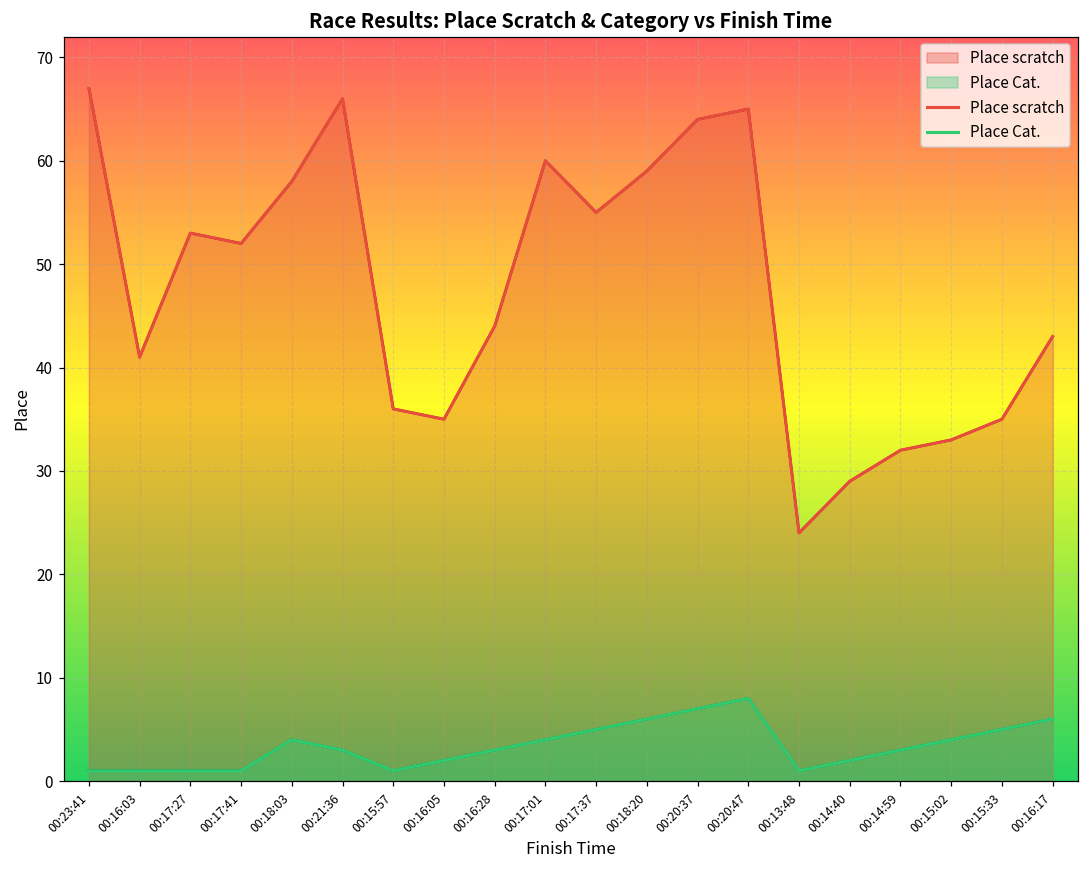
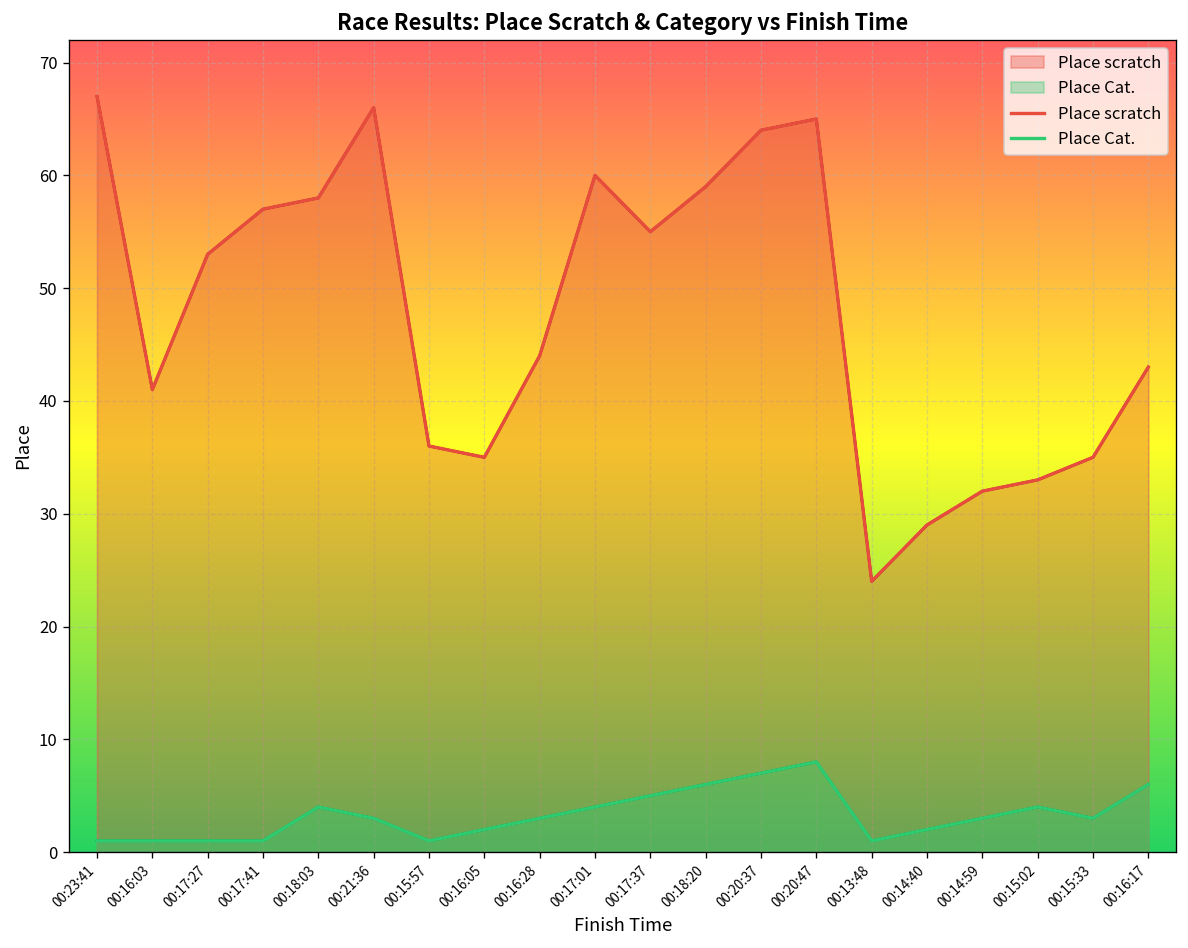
  {
    "Place scratch": {
      "00:23:41": 67,
      "00:16:03": 41,
      "00:17:27": 53,
-     "00:17:41": 52,
+     "00:17:41": 57,
      "00:18:03": 58,
      "00:21:36": 66,
      "00:15:57": 36,
      "00:16:05": 35,
      "00:16:28": 44,
      "00:17:01": 60,
      "00:17:37": 55,
      "00:18:20": 59,
      "00:20:37": 64,
      "00:20:47": 65,
      "00:13:48": 24,
      "00:14:40": 29,
      "00:14:59": 32,
      "00:15:02": 33,
      "00:15:33": 35,
      "00:16:17": 43
    },
    "Place Cat.": {
      "00:23:41": 1,
      "00:16:03": 1,
      "00:17:27": 1,
      "00:17:41": 1,
      "00:18:03": 4,
      "00:21:36": 3,
      "00:15:57": 1,
      "00:16:05": 2,
      "00:16:28": 3,
      "00:17:01": 4,
      "00:17:37": 5,
      "00:18:20": 6,
      "00:20:37": 7,
      "00:20:47": 8,
      "00:13:48": 1,
      "00:14:40": 2,
      "00:14:59": 3,
      "00:15:02": 4,
-     "00:15:33": 5,
+     "00:15:33": 3,
      "00:16:17": 6
    }
  }
